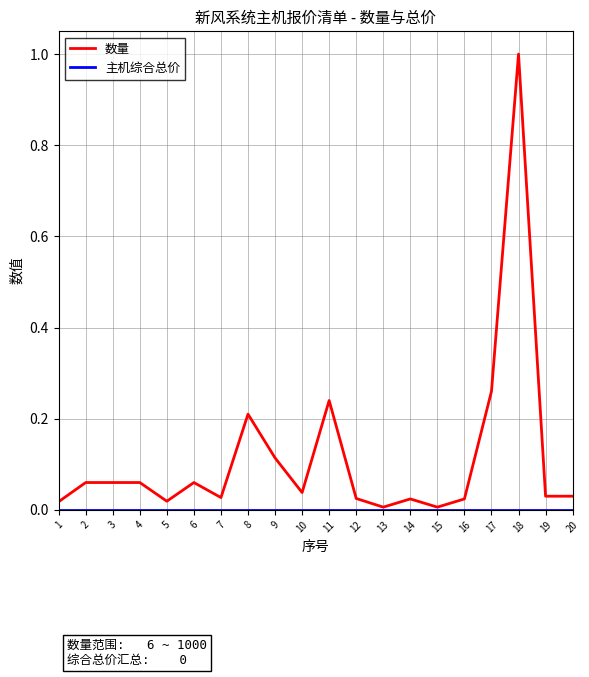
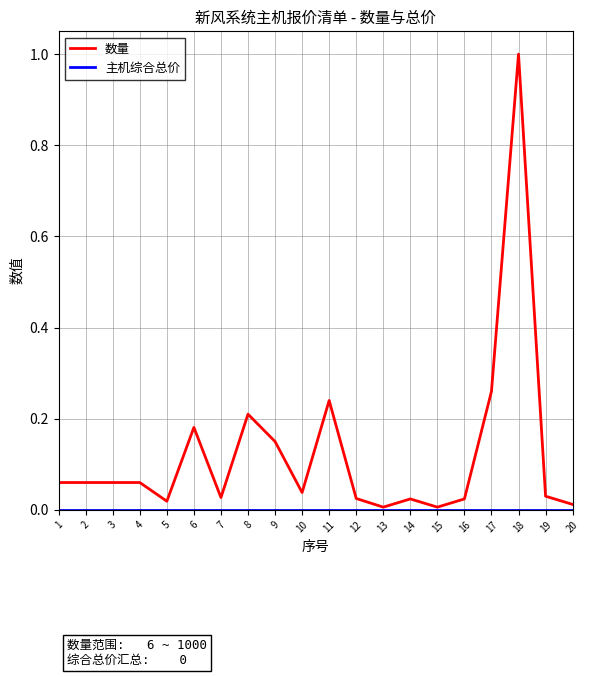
  {
    "数量": {
-     "1": 0.02,
+     "1": 0.06,
      "2": 0.06,
      "3": 0.06,
      "4": 0.06,
      "5": 0.02,
-     "6": 0.06,
+     "6": 0.18,
      "7": 0.03,
      "8": 0.21,
-     "9": 0.11,
+     "9": 0.15,
      "10": 0.04,
      "11": 0.24,
      "12": 0.03,
      "13": 0.01,
      "14": 0.02,
      "15": 0.01,
      "16": 0.02,
      "17": 0.26,
      "18": 1.00,
      "19": 0.03,
-     "20": 0.03
+     "20": 0.01
    },
    "主机综合总价": {
      "1": 0.00,
      "2": 0.00,
      "3": 0.00,
      "4": 0.00,
      "5": 0.00,
      "6": 0.00,
      "7": 0.00,
      "8": 0.00,
      "9": 0.00,
      "10": 0.00,
      "11": 0.00,
      "12": 0.00,
      "13": 0.00,
      "14": 0.00,
      "15": 0.00,
      "16": 0.00,
      "17": 0.00,
      "18": 0.00,
      "19": 0.00,
      "20": 0.00
    }
  }
